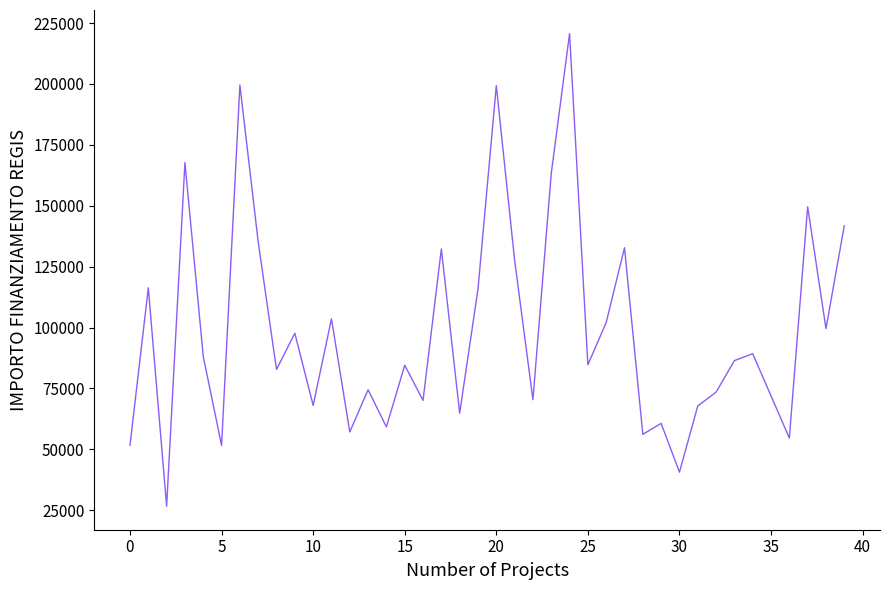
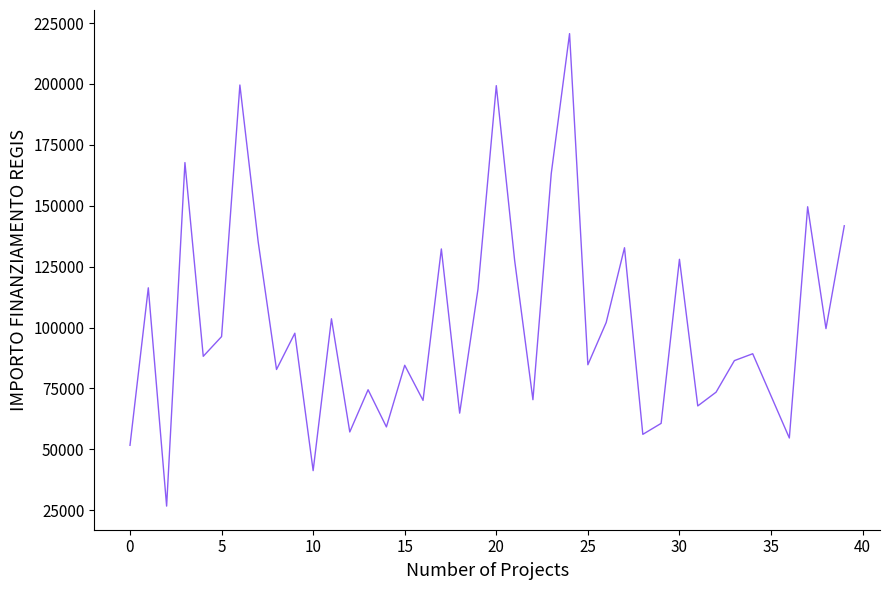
  {
    "0": 52000,
-   "5": 52000,
-   "10": 68000,
+   "5": 96000,
+   "10": 41000,
    "15": 85000,
    "20": 199000,
    "25": 85000,
-   "30": 41000,
+   "30": 128000,
    "35": 72000
  }
